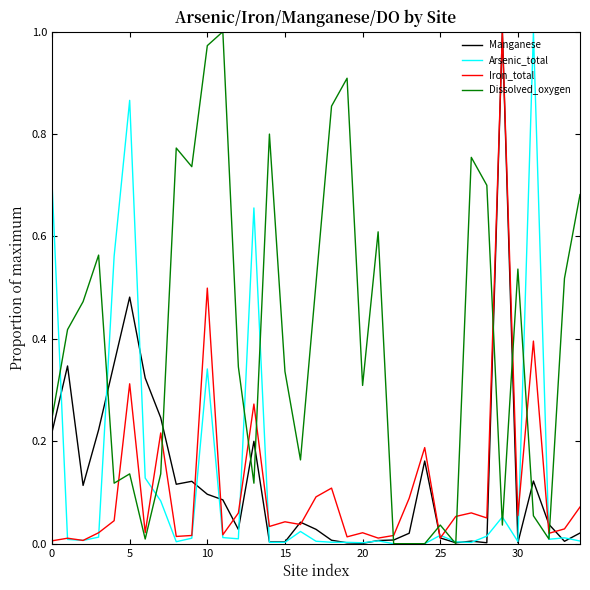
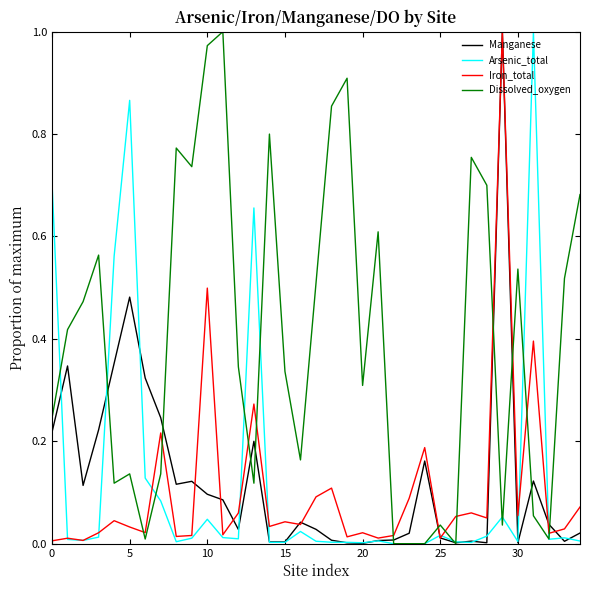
  {
    "Manganese": {
      "0": 0.22,
      "5": 0.48,
      "10": 0.10
    },
    "Arsenic_total": {
      "0": 0.71,
      "5": 0.87,
-     "10": 0.34,
+     "10": 0.05,
      "25": 0.02
    },
    "Iron_total": {
      "0": 0.01,
-     "5": 0.31,
+     "5": 0.03,
      "10": 0.50,
      "15": 0.04,
      "20": 0.02,
      "30": 0.05
    },
    "Dissolved_oxygen": {
      "0": 0.25,
      "5": 0.14,
      "10": 0.97,
      "15": 0.34,
      "20": 0.31,
      "25": 0.04,
      "30": 0.54
    }
  }
